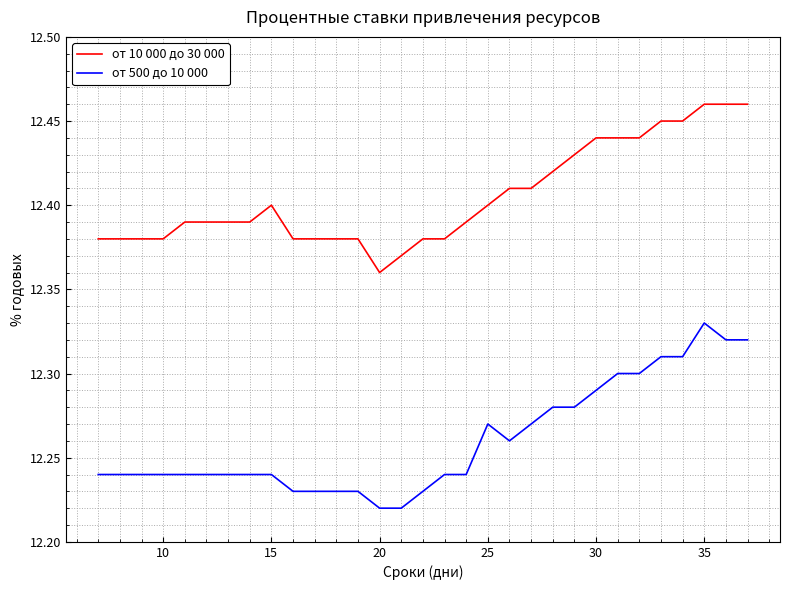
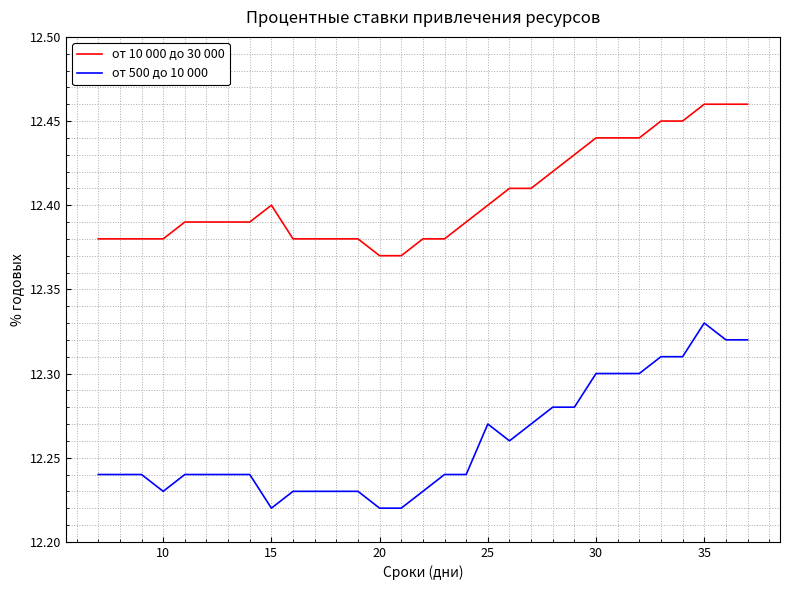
  {
    "от 10 000 до 30 000": {
      "10": 12.38,
      "15": 12.40,
-     "20": 12.36,
+     "20": 12.37,
      "25": 12.40,
      "30": 12.44,
      "35": 12.46
    },
    "от 500 до 10 000": {
-     "10": 12.24,
-     "15": 12.24,
+     "10": 12.23,
+     "15": 12.22,
      "20": 12.22,
      "25": 12.27,
-     "30": 12.29,
+     "30": 12.30,
      "35": 12.33
    }
  }
